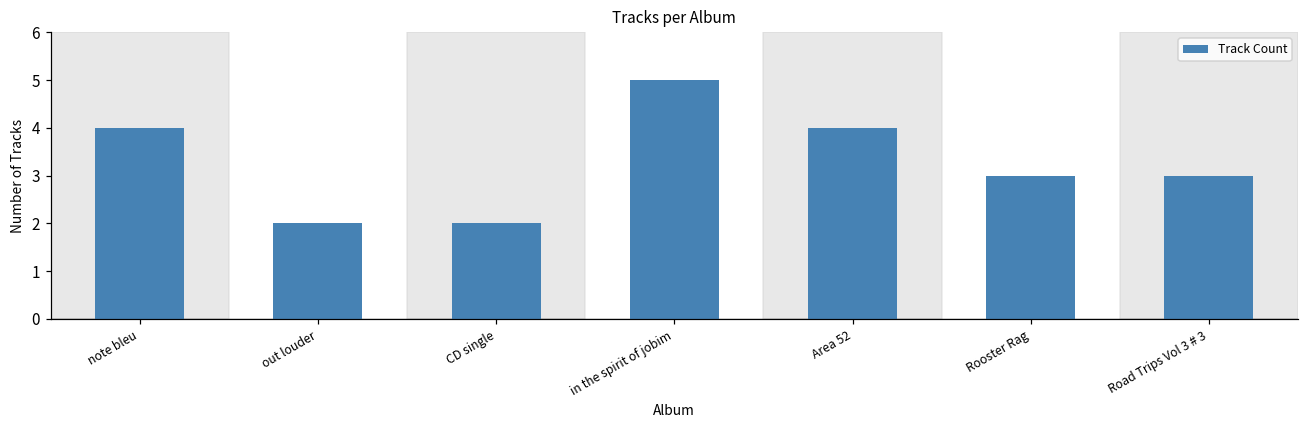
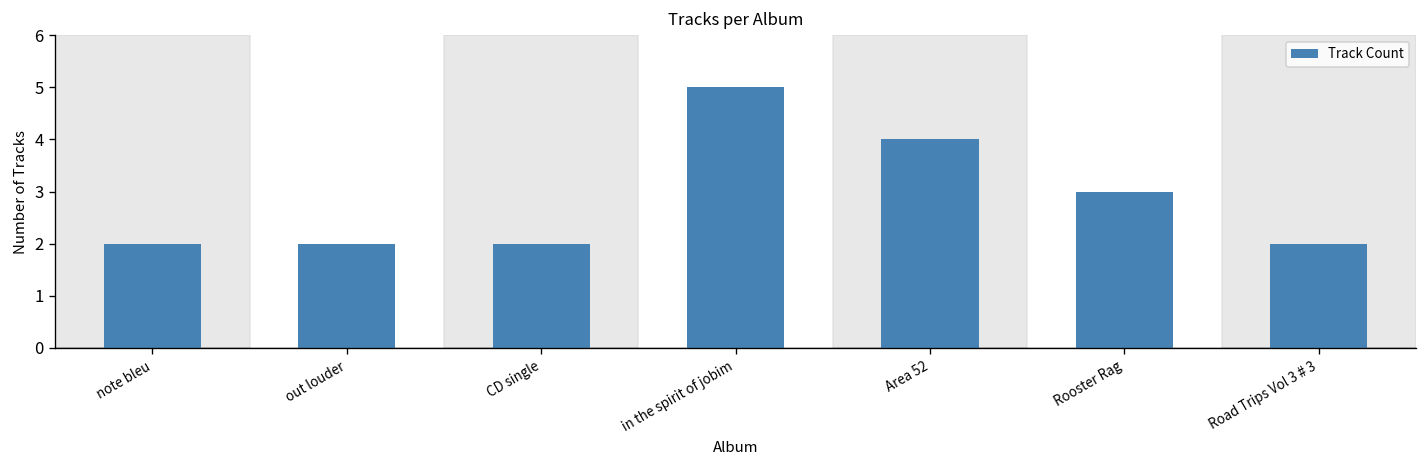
  {
-   "note bleu": 4,
+   "note bleu": 2,
    "out louder": 2,
    "CD single": 2,
    "in the spirit of jobim": 5,
    "Area 52": 4,
    "Rooster Rag": 3,
-   "Road Trips Vol 3 # 3": 3
+   "Road Trips Vol 3 # 3": 2
  }
